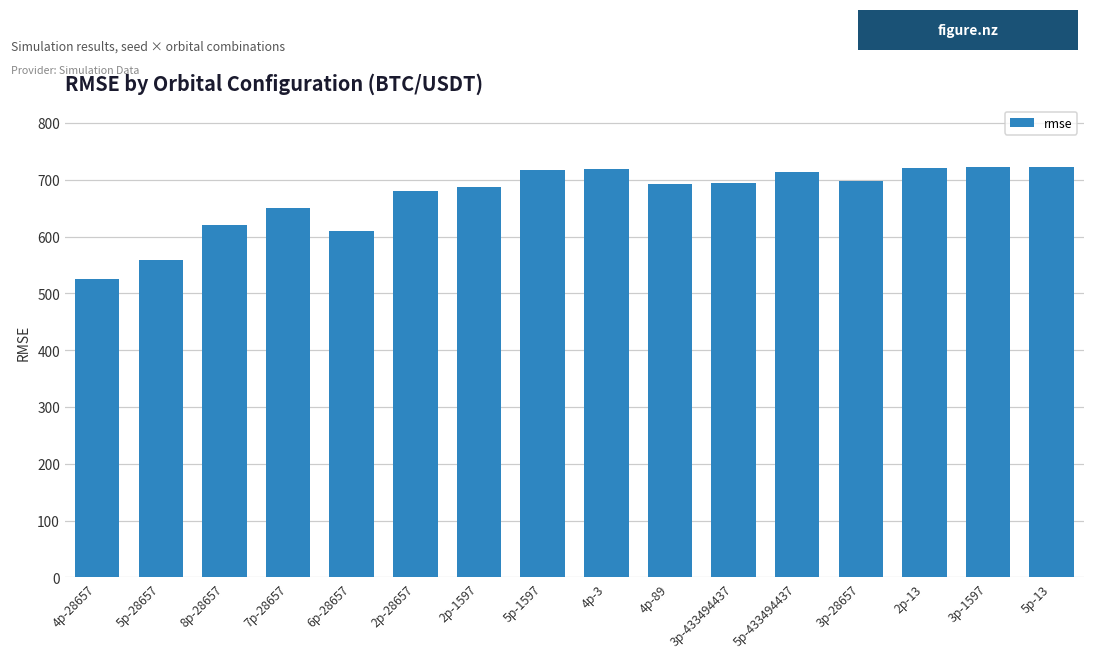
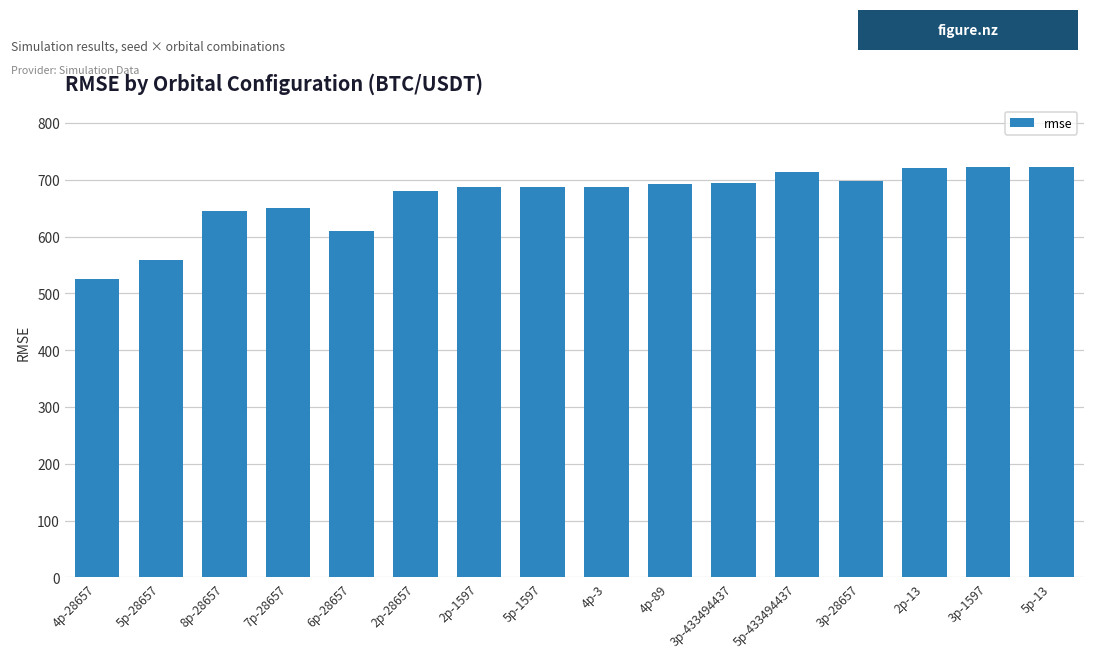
  {
    "4p-28657": 520,
    "5p-28657": 560,
-   "8p-28657": 620,
+   "8p-28657": 640,
    "7p-28657": 650,
    "6p-28657": 610,
    "2p-28657": 680,
    "2p-1597": 690,
-   "5p-1597": 720,
-   "4p-3": 720,
+   "5p-1597": 690,
+   "4p-3": 690,
    "4p-89": 690,
    "3p-433494437": 690,
    "5p-433494437": 710,
    "3p-28657": 700,
    "2p-13": 720,
    "3p-1597": 720,
    "5p-13": 720
  }
